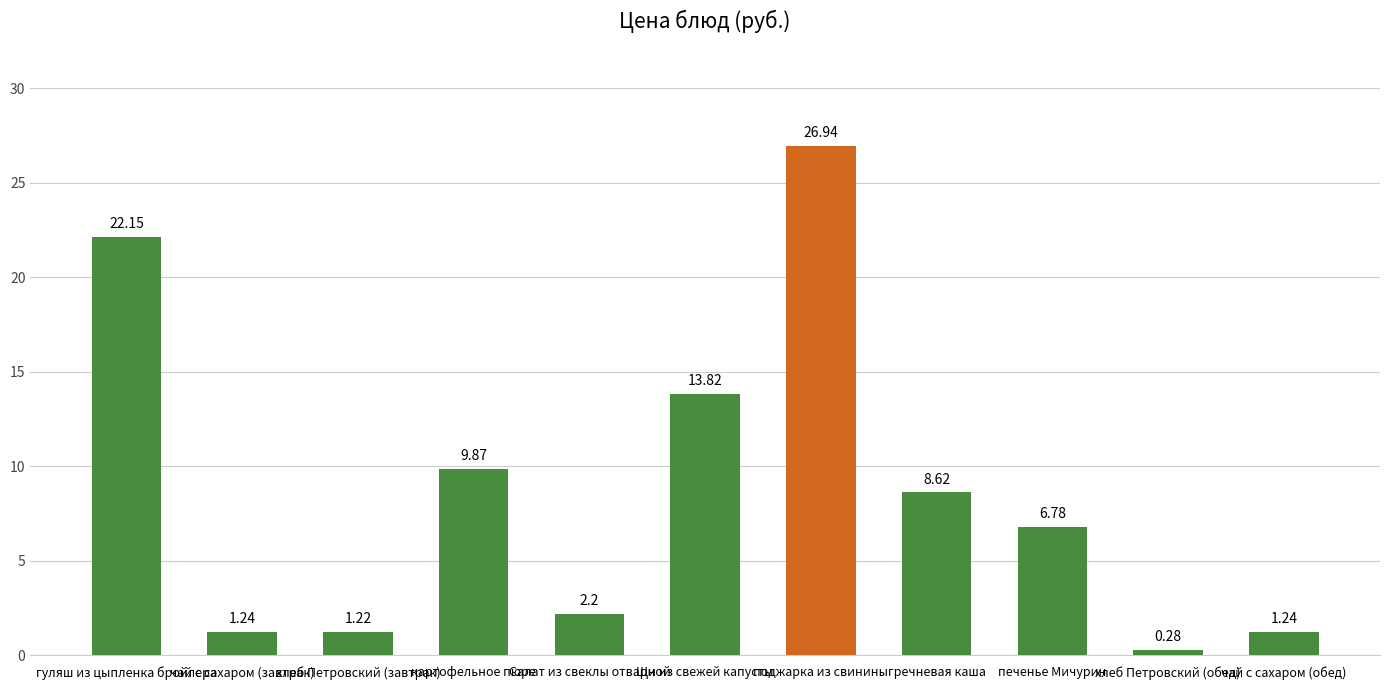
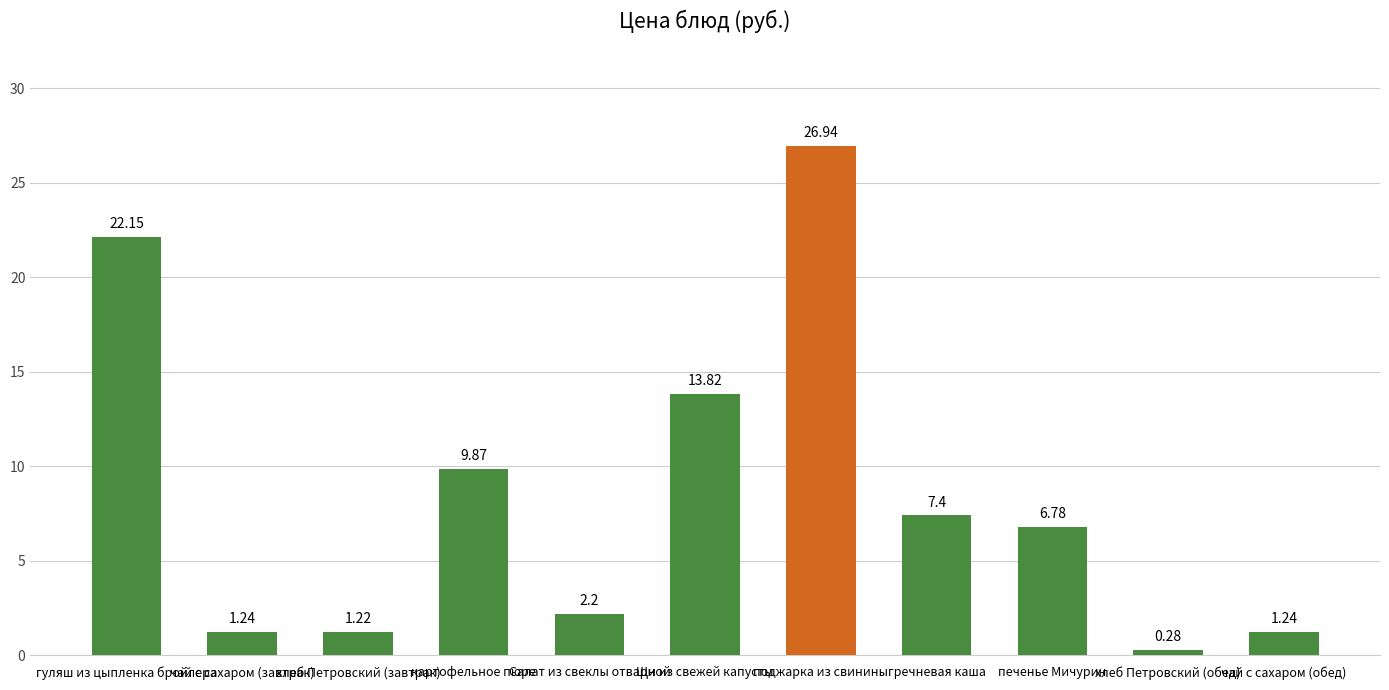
  {
-   "гречневая каша": 8.62,
+   "гречневая каша": 7.4,
    "печенье Мичурин": 6.78,
    "хлеб Петровский (обед)": 0.28
  }
